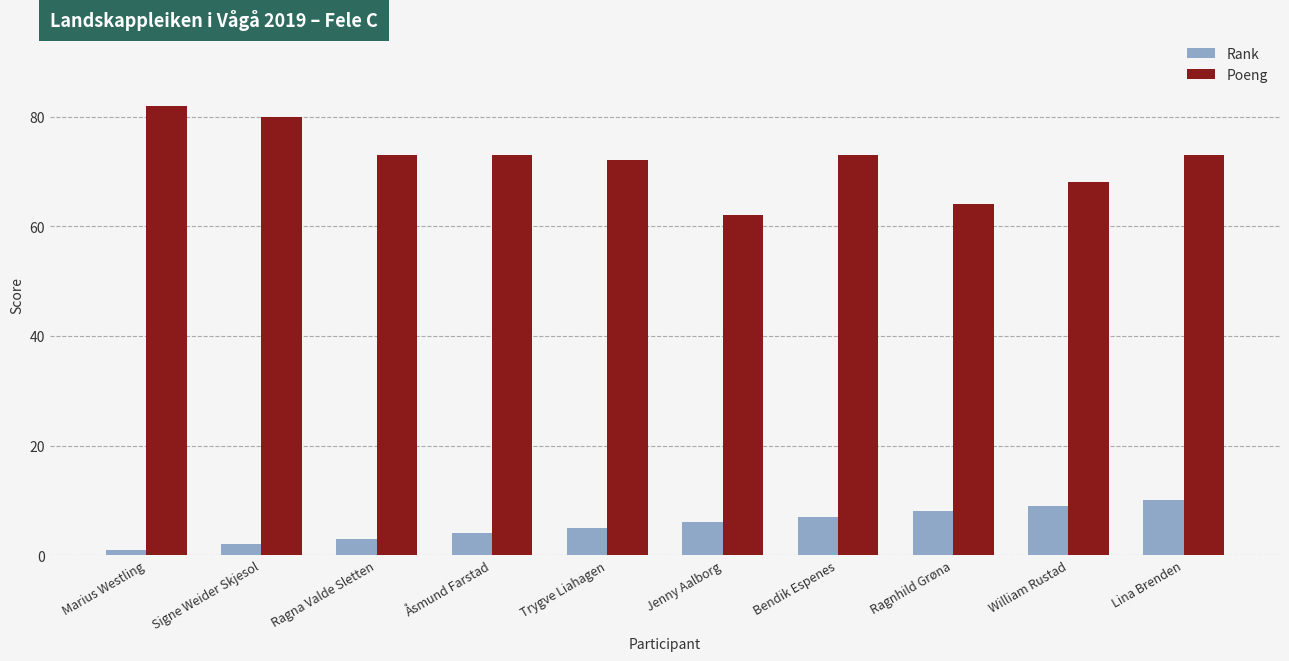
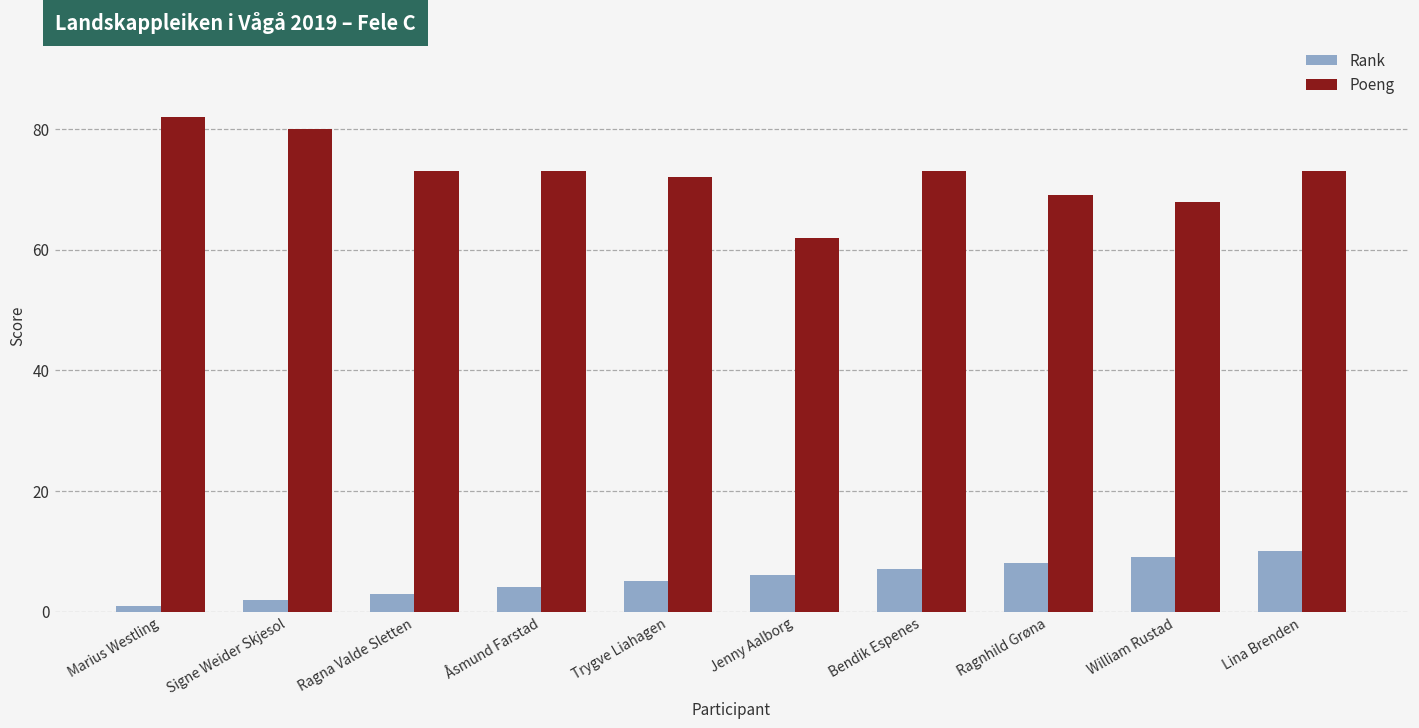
  {
    "Rank": {
      "Marius Westling": 1,
      "Signe Weider Skjesol": 2,
      "Ragna Valde Sletten": 3,
      "Åsmund Farstad": 4,
      "Trygve Liahagen": 5,
      "Jenny Aalborg": 6,
      "Bendik Espenes": 7,
      "Ragnhild Grøna": 8,
      "William Rustad": 9,
      "Lina Brenden": 10
    },
    "Poeng": {
      "Marius Westling": 82,
      "Signe Weider Skjesol": 80,
      "Ragna Valde Sletten": 73,
      "Åsmund Farstad": 73,
      "Trygve Liahagen": 72,
      "Jenny Aalborg": 62,
      "Bendik Espenes": 73,
-     "Ragnhild Grøna": 64,
+     "Ragnhild Grøna": 69,
      "William Rustad": 68,
      "Lina Brenden": 73
    }
  }
